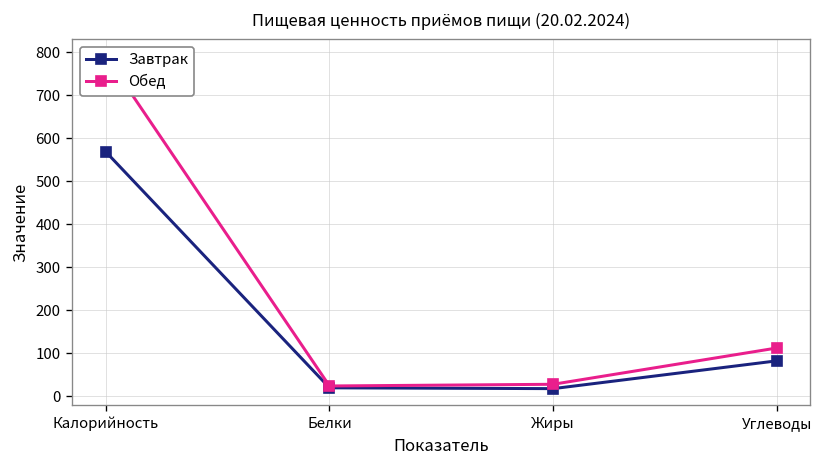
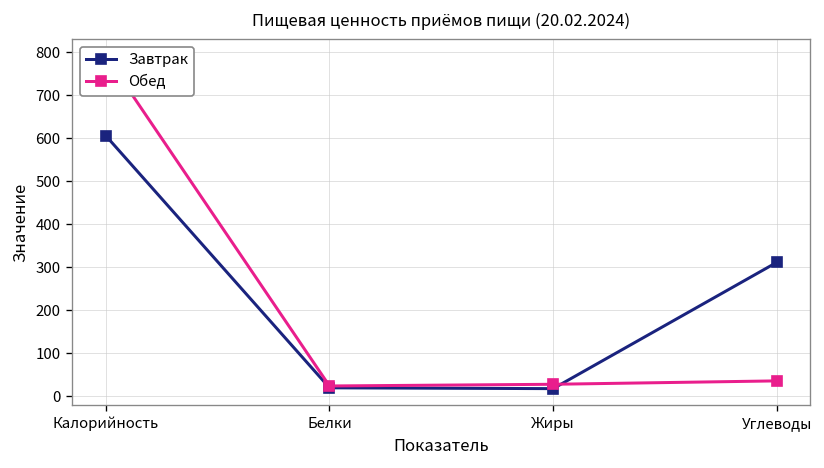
  {
    "Завтрак": {
-     "Калорийность": 570,
+     "Калорийность": 610,
      "Жиры": 20,
-     "Углеводы": 80
+     "Углеводы": 310
    },
    "Обед": {
      "Жиры": 30,
-     "Углеводы": 110
+     "Углеводы": 40
    }
  }
